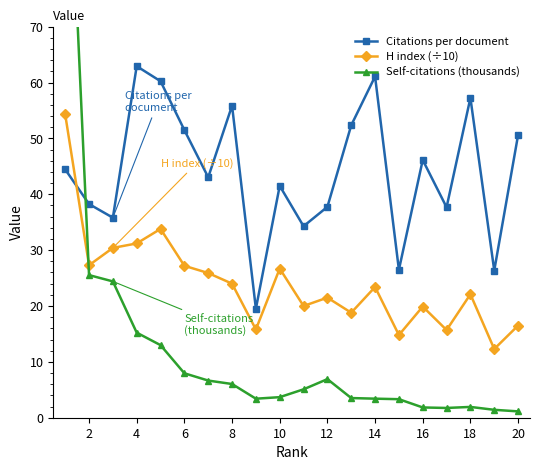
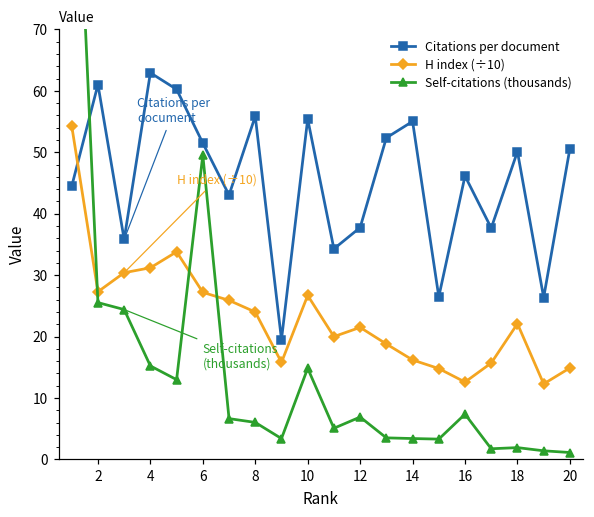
  {
    "Citations per document": {
-     "2": 38,
+     "2": 61,
      "4": 63,
      "6": 51,
      "8": 56,
-     "10": 42,
+     "10": 55,
      "12": 38,
-     "14": 61,
+     "14": 55,
      "16": 46,
-     "18": 57,
+     "18": 50,
      "20": 51
    },
    "H index (÷10)": {
      "2": 27,
      "6": 27,
      "8": 24,
      "10": 27,
      "12": 22,
-     "14": 23,
-     "16": 20,
+     "14": 16,
+     "16": 13,
      "18": 22,
-     "20": 17
+     "20": 15
    },
    "Self-citations (thousands)": {
      "2": 26,
      "4": 15,
-     "6": 8,
+     "6": 50,
      "8": 6,
-     "10": 4,
+     "10": 15,
      "12": 7,
      "14": 3,
-     "16": 2,
+     "16": 7,
      "18": 2,
      "20": 1
    }
  }
